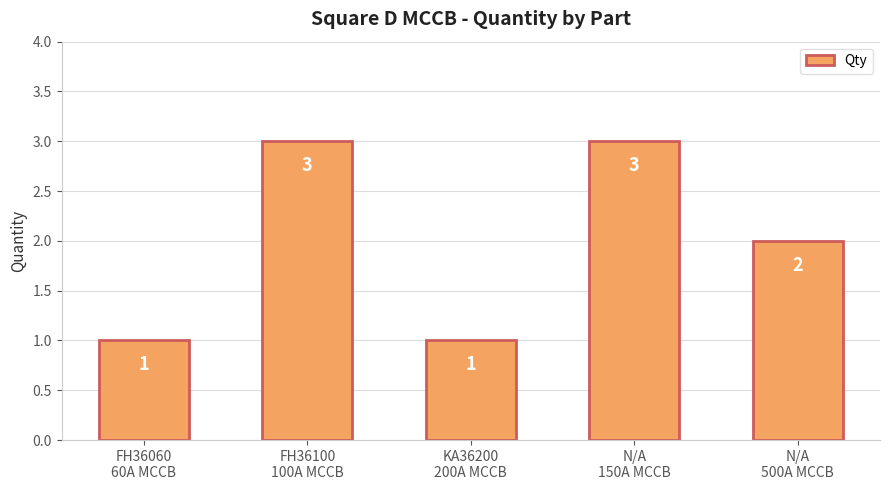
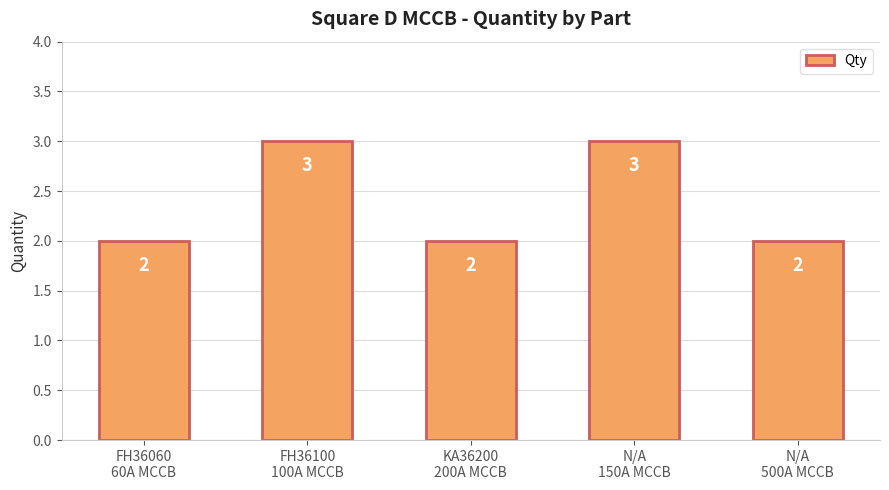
  {
-   "FH36060 60A MCCB": 1,
+   "FH36060 60A MCCB": 2,
    "FH36100 100A MCCB": 3,
-   "KA36200 200A MCCB": 1,
+   "KA36200 200A MCCB": 2,
    "N/A 150A MCCB": 3,
    "N/A 500A MCCB": 2
  }
